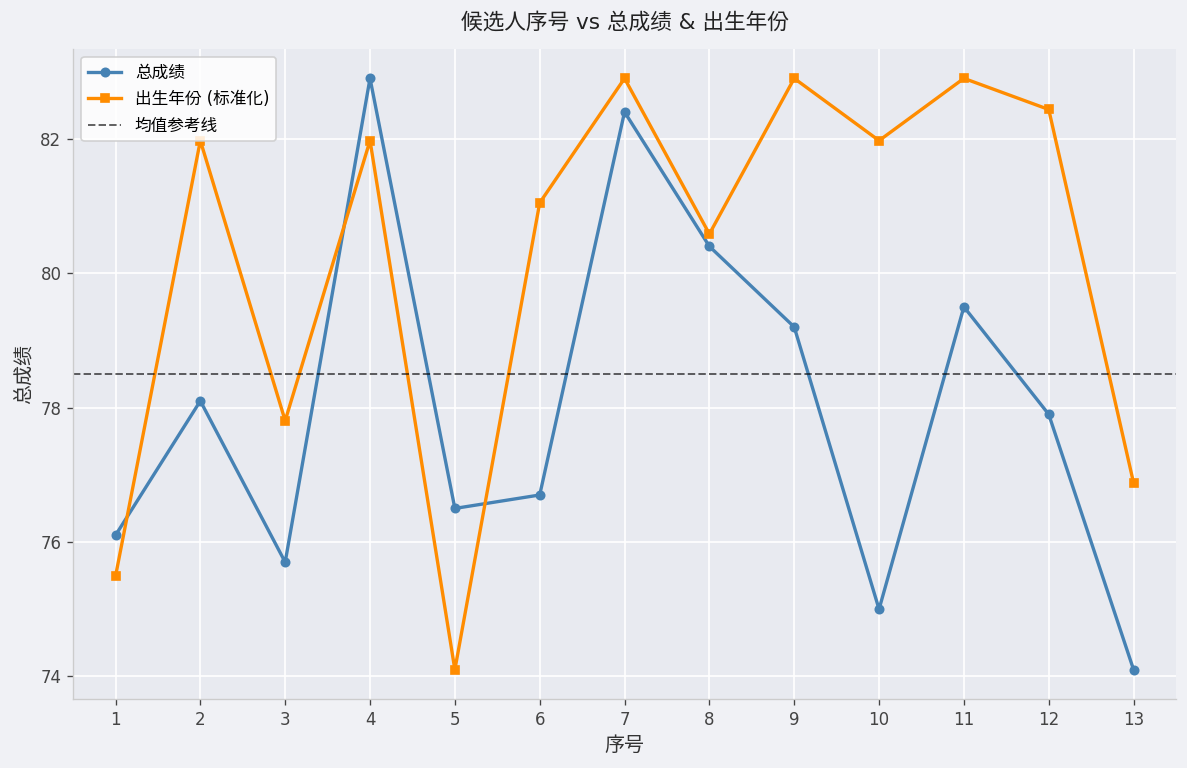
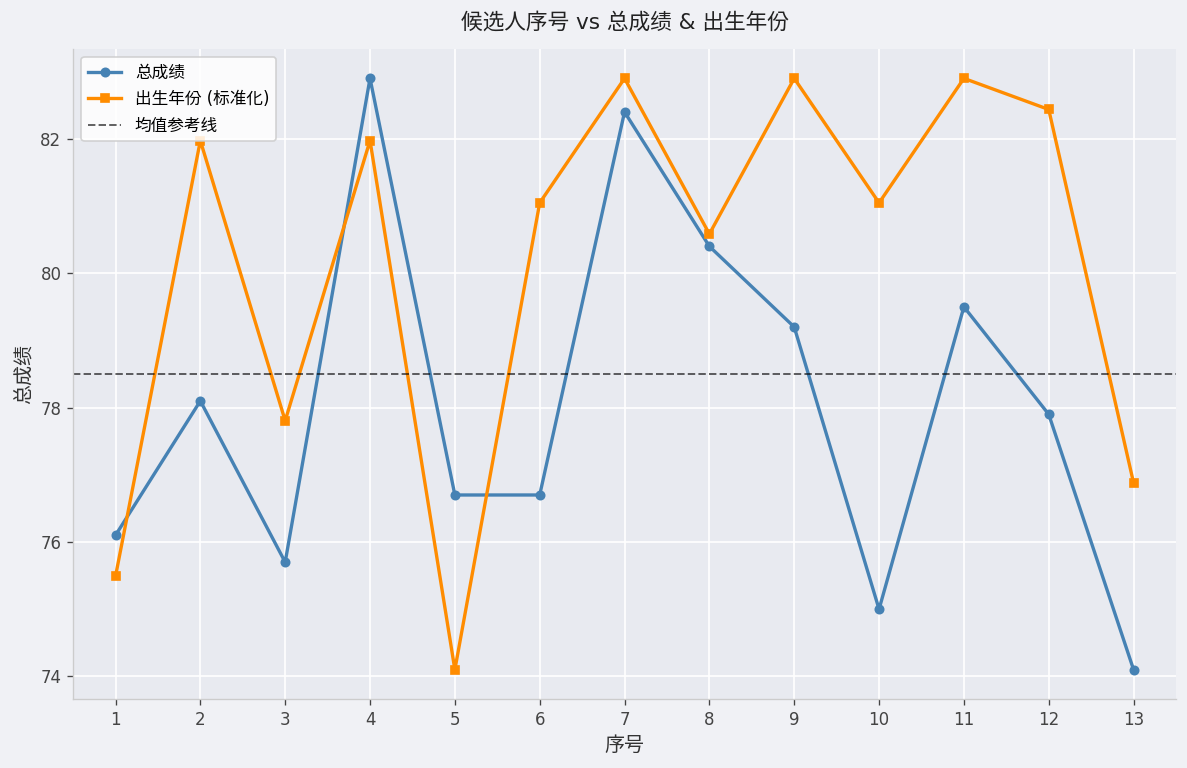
  {
    "总成绩": {
      "1": 76.1,
      "2": 78.1,
      "3": 75.7,
      "4": 82.9,
-     "5": 76.5,
+     "5": 76.7,
      "6": 76.7,
      "7": 82.4,
      "8": 80.4,
      "9": 79.2,
      "10": 75.0,
      "11": 79.5,
      "12": 77.9,
      "13": 74.1
    },
    "出生年份 (标准化)": {
      "1": 75.5,
      "2": 82.0,
      "3": 77.8,
      "4": 82.0,
      "5": 74.1,
      "6": 81.0,
      "7": 82.9,
      "8": 80.6,
      "9": 82.9,
-     "10": 82.0,
+     "10": 81.0,
      "11": 82.9,
      "12": 82.4,
      "13": 76.9
    }
  }
